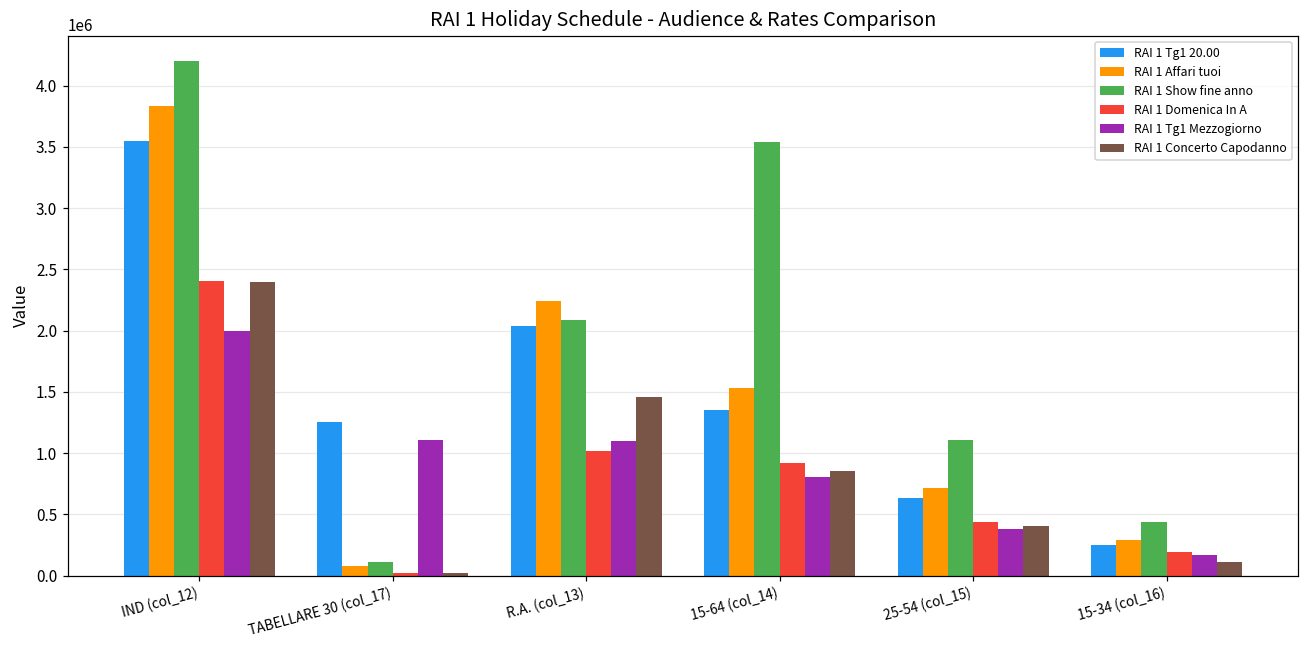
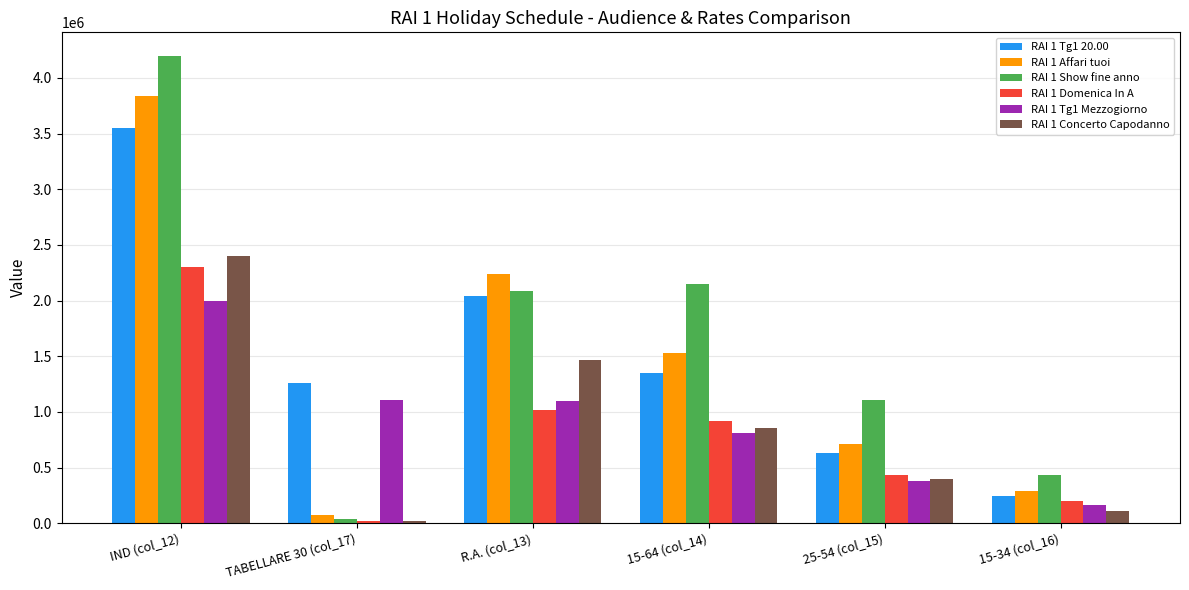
  {
    "RAI 1 Tg1 20.00": {
      "IND (col_12)": 3550000,
      "TABELLARE 30 (col_17)": 1260000,
      "R.A. (col_13)": 2040000,
      "15-64 (col_14)": 1350000,
      "25-54 (col_15)": 630000,
      "15-34 (col_16)": 250000
    },
    "RAI 1 Affari tuoi": {
      "IND (col_12)": 3840000,
      "TABELLARE 30 (col_17)": 80000,
      "R.A. (col_13)": 2240000,
      "15-64 (col_14)": 1530000,
      "25-54 (col_15)": 710000,
      "15-34 (col_16)": 290000
    },
    "RAI 1 Show fine anno": {
      "IND (col_12)": 4200000,
-     "TABELLARE 30 (col_17)": 110000,
+     "TABELLARE 30 (col_17)": 40000,
      "R.A. (col_13)": 2090000,
-     "15-64 (col_14)": 3540000,
+     "15-64 (col_14)": 2150000,
      "25-54 (col_15)": 1110000,
      "15-34 (col_16)": 440000
    },
    "RAI 1 Domenica In A": {
-     "IND (col_12)": 2400000,
+     "IND (col_12)": 2300000,
      "R.A. (col_13)": 1010000,
      "15-64 (col_14)": 920000,
      "25-54 (col_15)": 440000,
      "15-34 (col_16)": 200000
    },
    "RAI 1 Tg1 Mezzogiorno": {
      "IND (col_12)": 2000000,
      "TABELLARE 30 (col_17)": 1110000,
      "R.A. (col_13)": 1100000,
      "15-64 (col_14)": 810000,
      "25-54 (col_15)": 380000,
      "15-34 (col_16)": 160000
    },
    "RAI 1 Concerto Capodanno": {
      "IND (col_12)": 2400000,
      "R.A. (col_13)": 1460000,
      "15-64 (col_14)": 850000,
      "25-54 (col_15)": 400000,
      "15-34 (col_16)": 110000
    }
  }
